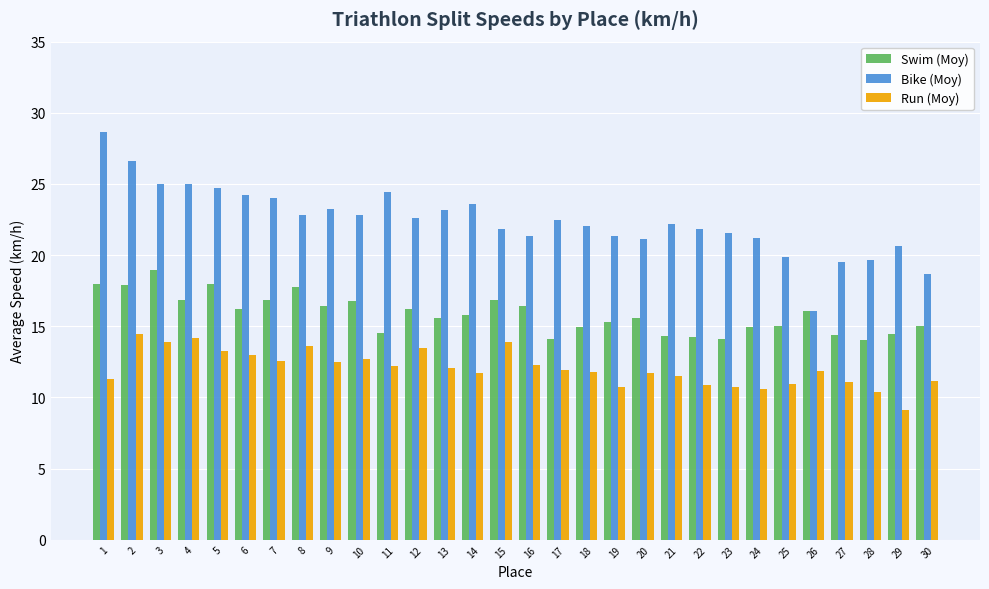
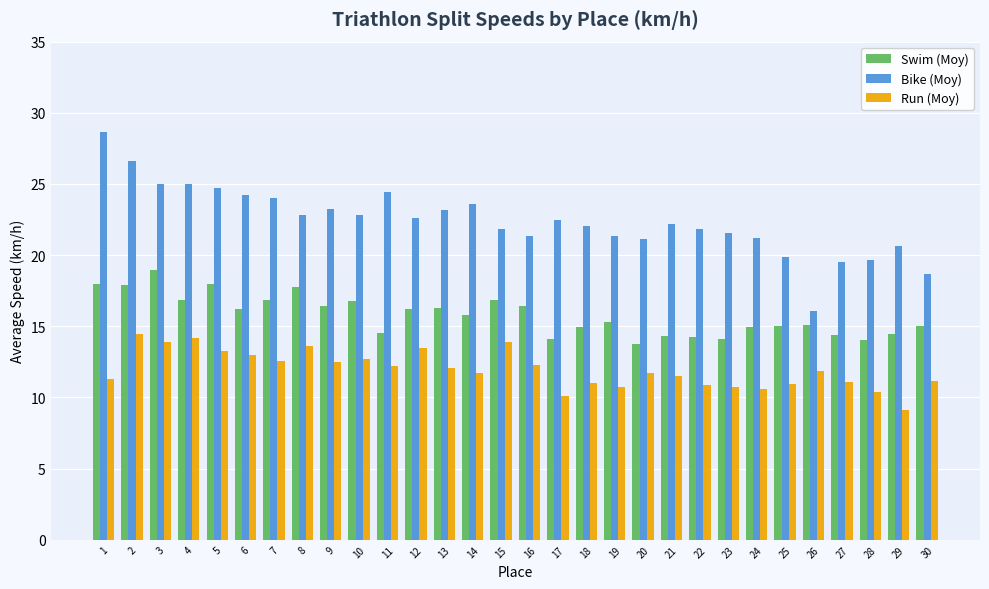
  {
    "Swim (Moy)": {
      "1": 18.0,
      "2": 17.9,
      "3": 19.0,
      "4": 16.8,
      "5": 18.0,
      "6": 16.2,
      "7": 16.8,
      "8": 17.8,
      "9": 16.5,
      "10": 16.7,
      "11": 14.5,
      "12": 16.2,
-     "13": 15.6,
+     "13": 16.3,
      "14": 15.8,
      "15": 16.8,
      "16": 16.5,
      "17": 14.1,
      "18": 14.9,
      "19": 15.3,
-     "20": 15.6,
+     "20": 13.8,
      "21": 14.3,
      "22": 14.3,
      "23": 14.1,
      "24": 14.9,
      "25": 15.0,
-     "26": 16.1,
+     "26": 15.1,
      "27": 14.4,
      "28": 14.0,
      "29": 14.5,
      "30": 15.0
    },
    "Bike (Moy)": {
      "1": 28.6,
      "2": 26.6,
      "3": 25.0,
      "4": 25.0,
      "5": 24.7,
      "6": 24.2,
      "7": 24.0,
      "8": 22.8,
      "9": 23.2,
      "10": 22.8,
      "11": 24.4,
      "12": 22.6,
      "13": 23.2,
      "14": 23.6,
      "15": 21.9,
      "16": 21.4,
      "17": 22.5,
      "18": 22.1,
      "19": 21.3,
      "20": 21.1,
      "21": 22.2,
      "22": 21.9,
      "23": 21.5,
      "24": 21.2,
      "25": 19.9,
      "26": 16.1,
      "27": 19.5,
      "28": 19.6,
      "29": 20.7,
      "30": 18.6
    },
    "Run (Moy)": {
      "1": 11.3,
      "2": 14.5,
      "3": 13.9,
      "4": 14.2,
      "5": 13.3,
      "6": 13.0,
      "7": 12.6,
      "8": 13.6,
      "9": 12.5,
      "10": 12.7,
      "11": 12.2,
      "12": 13.5,
      "13": 12.1,
      "14": 11.7,
      "15": 13.9,
      "16": 12.3,
-     "17": 11.9,
-     "18": 11.8,
+     "17": 10.1,
+     "18": 11.0,
      "19": 10.8,
      "20": 11.7,
      "21": 11.5,
      "22": 10.9,
      "23": 10.7,
      "24": 10.6,
      "25": 10.9,
      "26": 11.9,
      "27": 11.1,
      "28": 10.4,
      "29": 9.1,
      "30": 11.1
    }
  }
